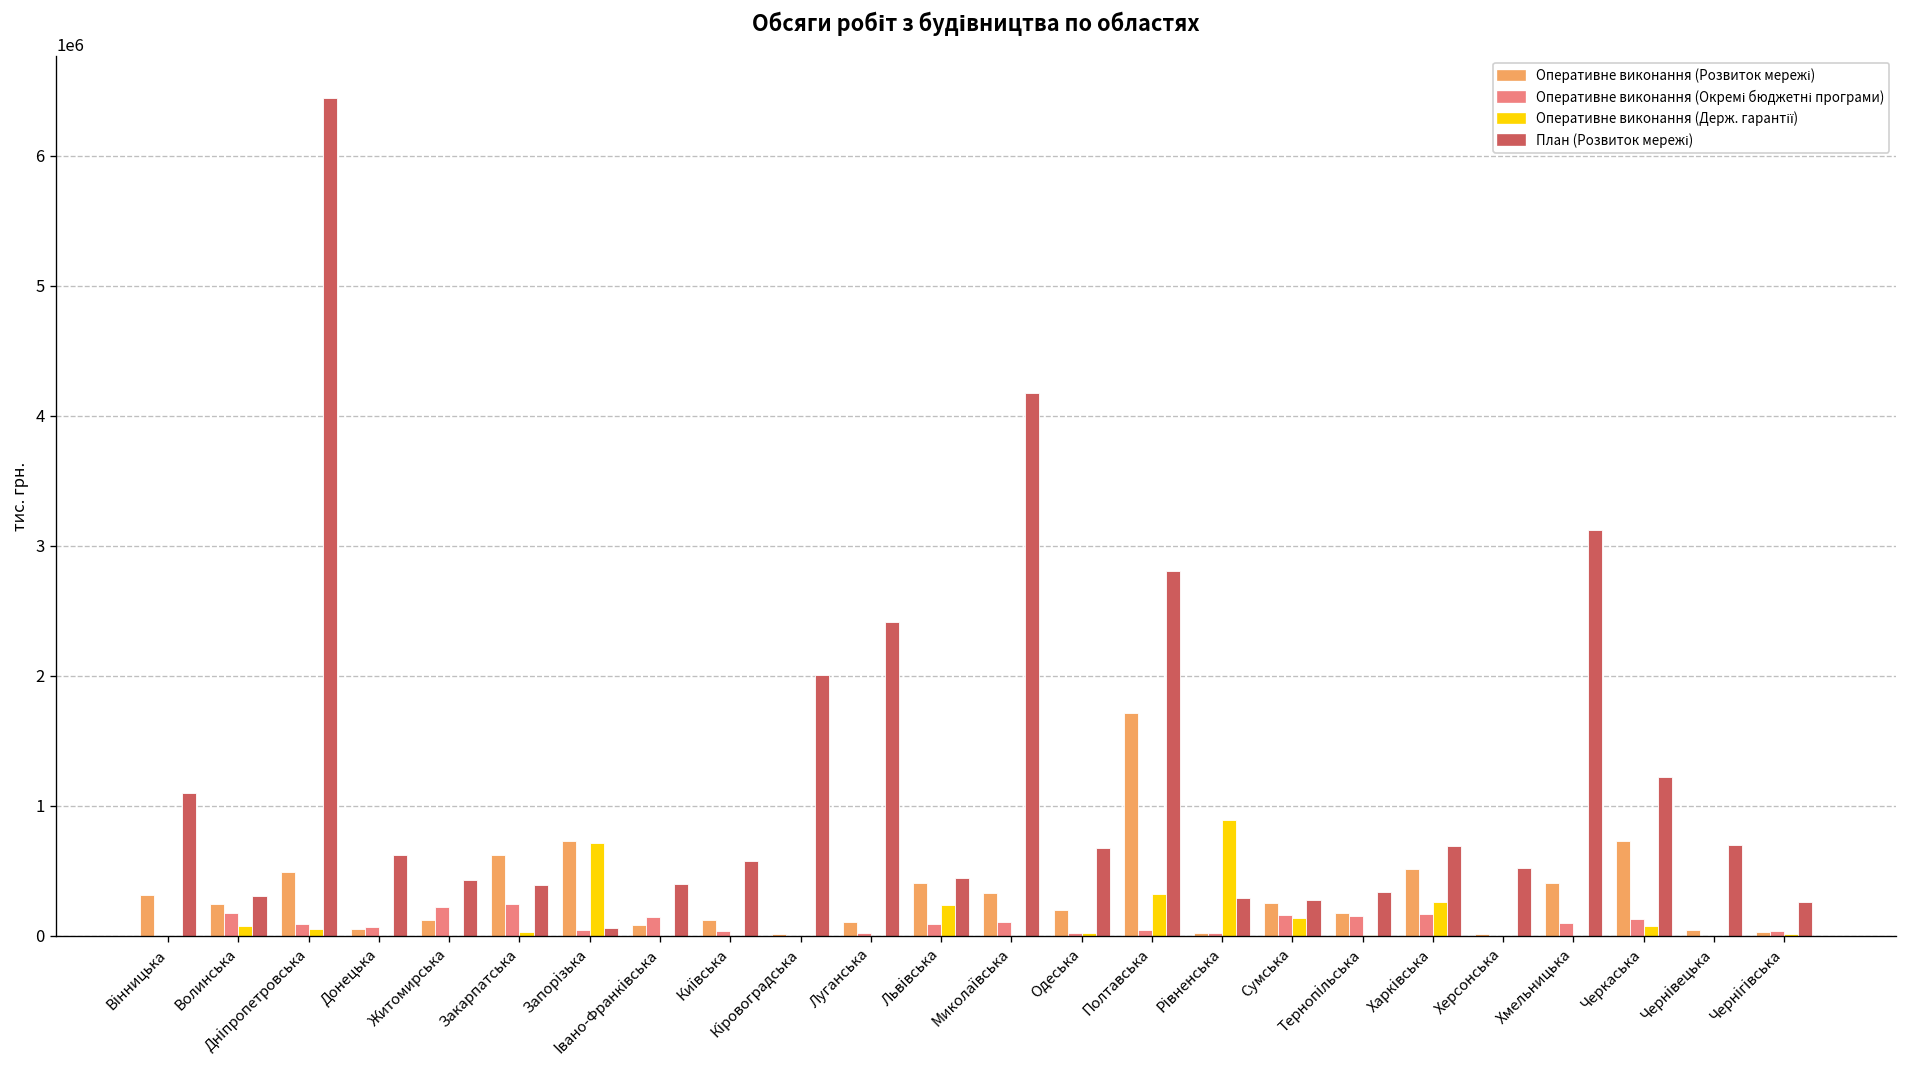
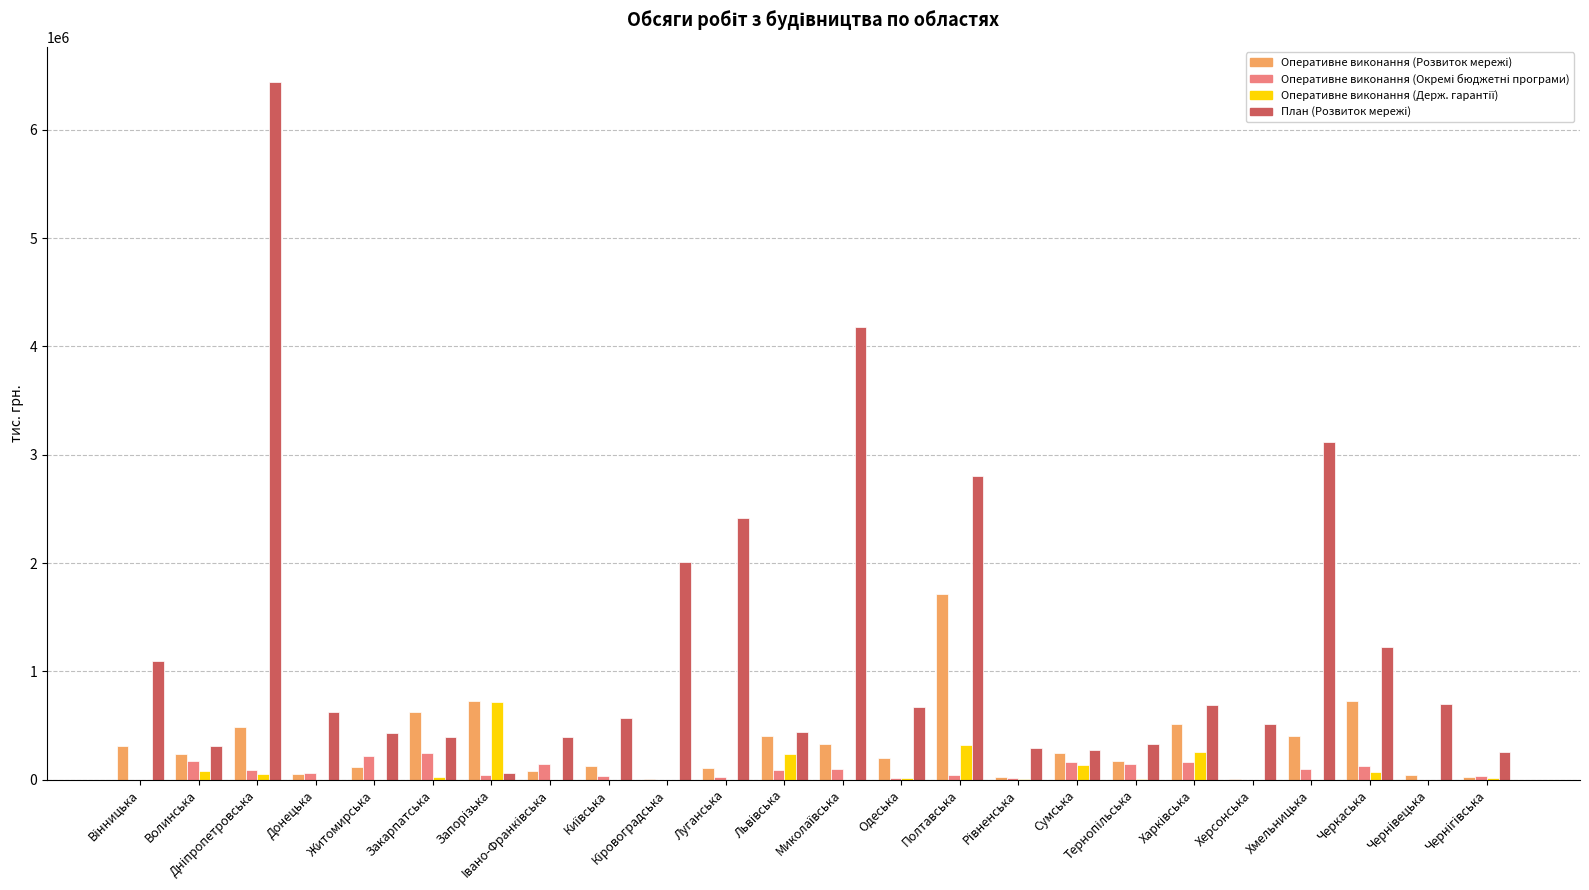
  {
    "Оперативне виконання (Держ. гарантії)": {
      "Вінницька": 0,
      "Волинська": 80000,
      "Дніпропетровська": 50000,
      "Донецька": 0,
      "Житомирська": 0,
      "Закарпатська": 30000,
      "Запорізька": 710000,
      "Івано-Франківська": 0,
      "Київська": 0,
      "Кіровоградська": 0,
      "Луганська": 0,
      "Львівська": 240000,
      "Миколаївська": 0,
      "Полтавська": 320000,
-     "Рівненська": 890000,
+     "Рівненська": 10000,
      "Сумська": 140000,
      "Харківська": 260000,
      "Херсонська": 0,
      "Черкаська": 70000,
      "Чернівецька": 0
    },
    "План (Розвиток мережі)": {
      "Вінницька": 1100000,
      "Волинська": 310000,
      "Дніпропетровська": 6440000,
      "Донецька": 620000,
      "Житомирська": 430000,
      "Закарпатська": 390000,
      "Запорізька": 60000,
      "Івано-Франківська": 400000,
      "Київська": 570000,
      "Кіровоградська": 2010000,
      "Луганська": 2420000,
      "Львівська": 440000,
      "Миколаївська": 4180000,
      "Одеська": 670000,
      "Полтавська": 2810000,
      "Рівненська": 290000,
      "Сумська": 270000,
      "Тернопільська": 330000,
      "Харківська": 690000,
      "Херсонська": 520000,
      "Хмельницька": 3120000,
      "Черкаська": 1220000,
      "Чернівецька": 700000,
      "Чернігівська": 260000
    }
  }
